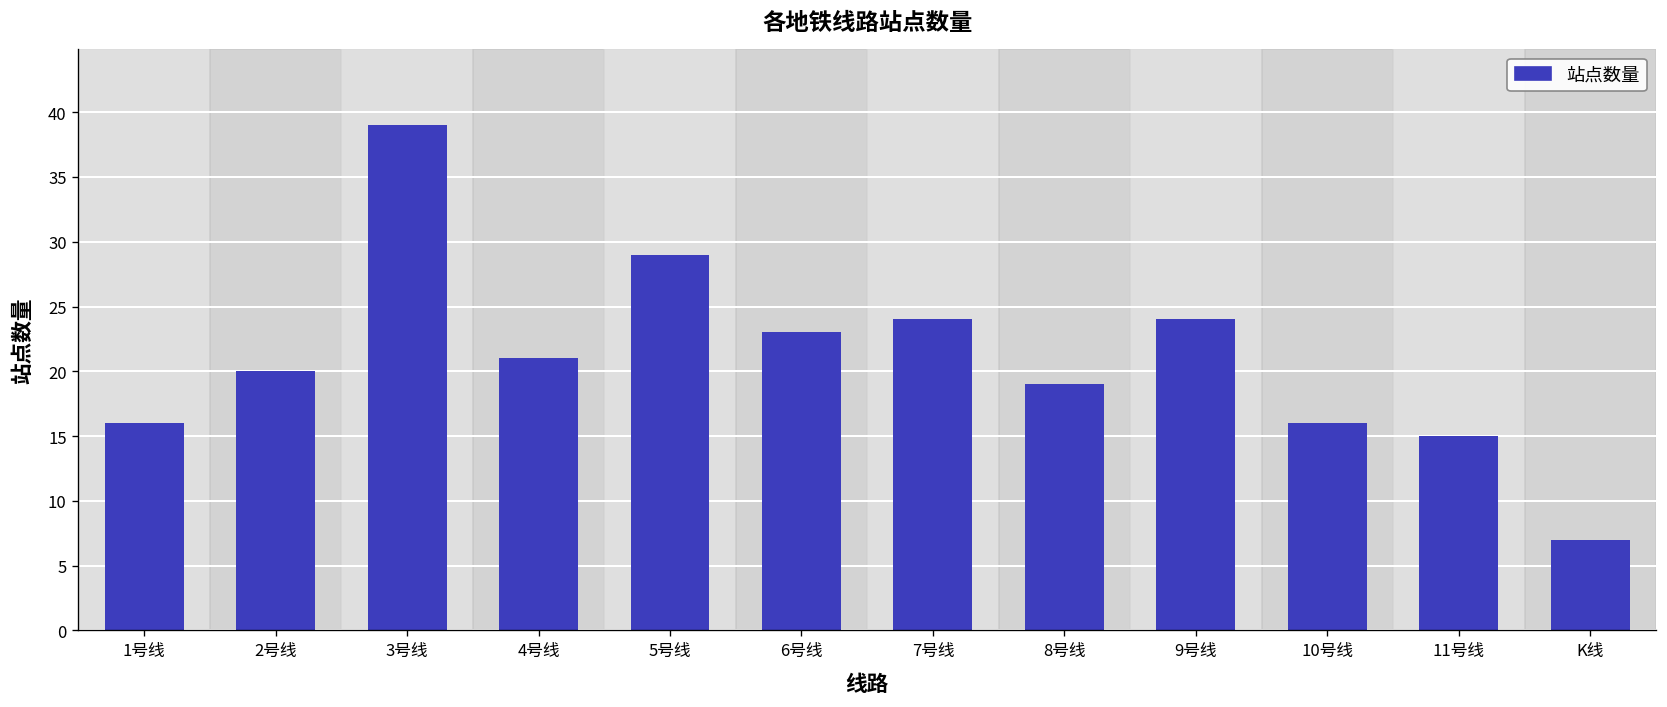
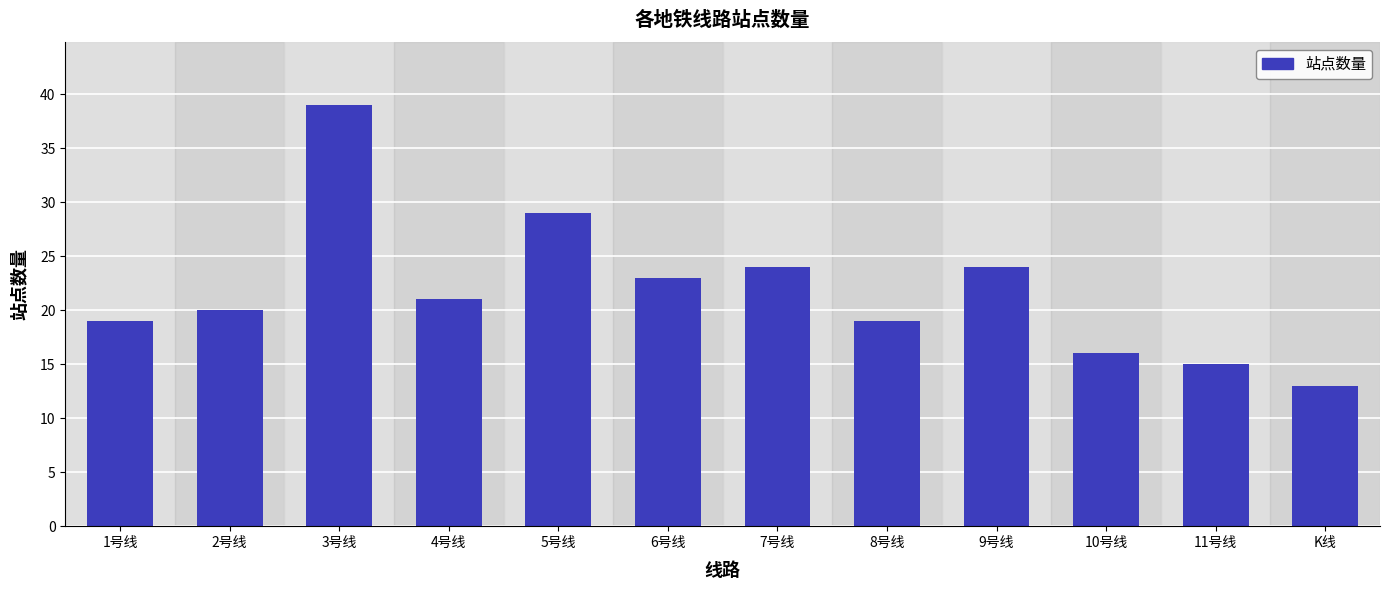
  {
-   "1号线": 16,
+   "1号线": 19,
    "2号线": 20,
    "3号线": 39,
    "4号线": 21,
    "5号线": 29,
    "6号线": 23,
    "7号线": 24,
    "8号线": 19,
    "9号线": 24,
    "10号线": 16,
    "11号线": 15,
-   "K线": 7
+   "K线": 13
  }
